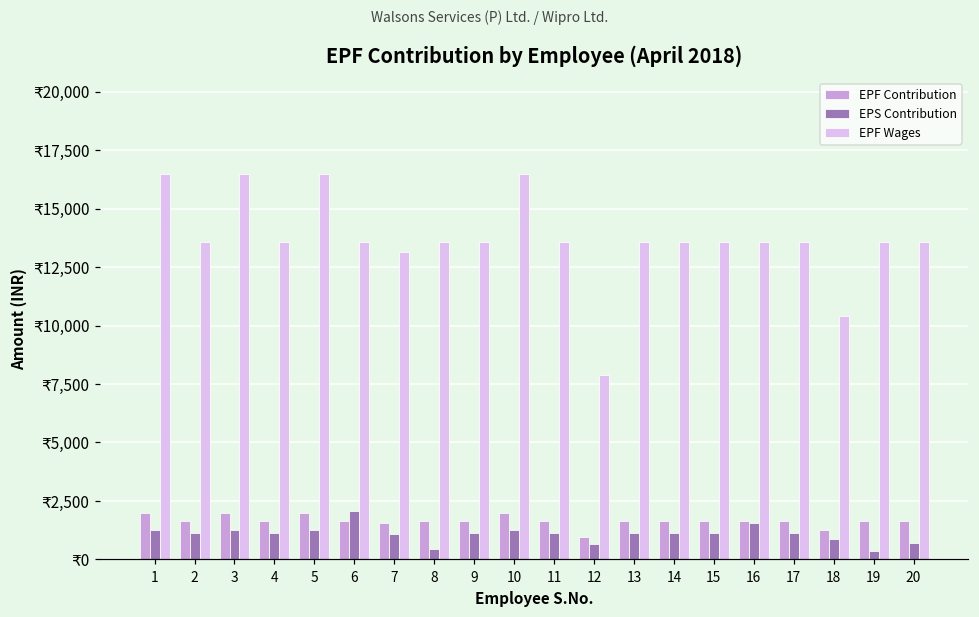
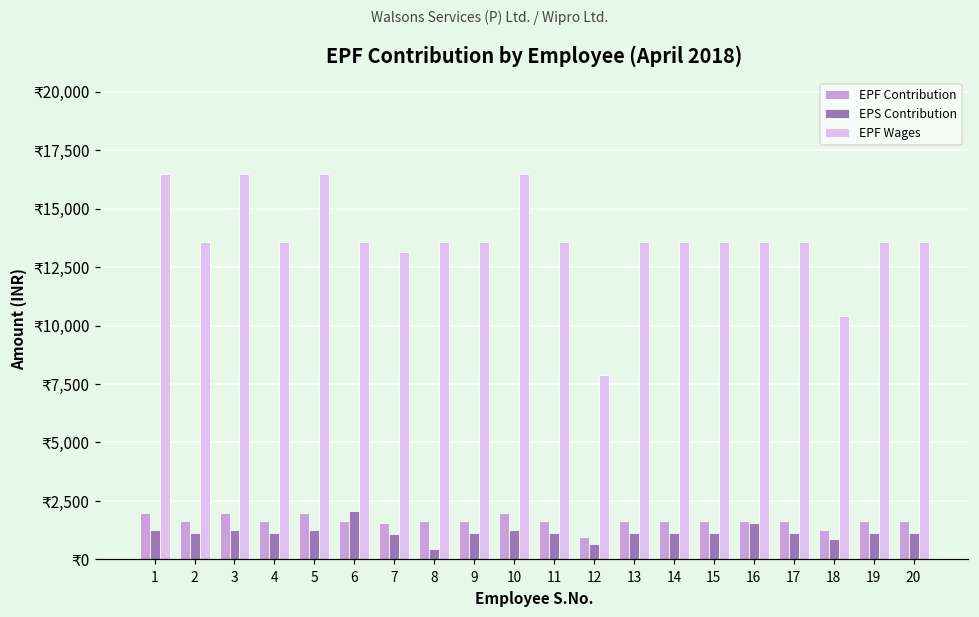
  {
    "EPS Contribution": {
      "1": "₹1,300",
      "2": "₹1,100",
      "3": "₹1,300",
      "4": "₹1,100",
      "5": "₹1,300",
      "6": "₹2,100",
      "7": "₹1,100",
      "8": "₹500",
      "9": "₹1,100",
      "10": "₹1,300",
      "11": "₹1,100",
      "12": "₹700",
      "13": "₹1,100",
      "14": "₹1,100",
      "15": "₹1,100",
      "16": "₹1,600",
      "17": "₹1,100",
      "18": "₹900",
-     "19": "₹400",
-     "20": "₹700"
+     "19": "₹1,100",
+     "20": "₹1,100"
    }
  }
